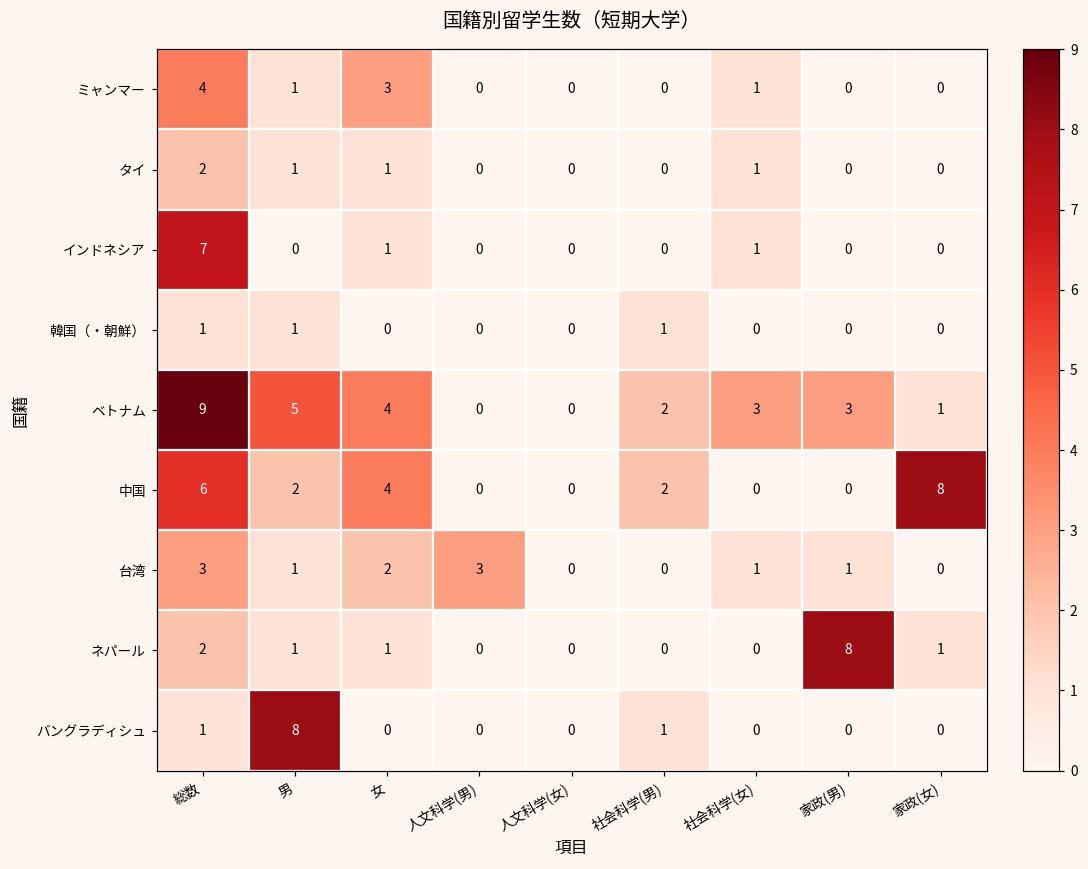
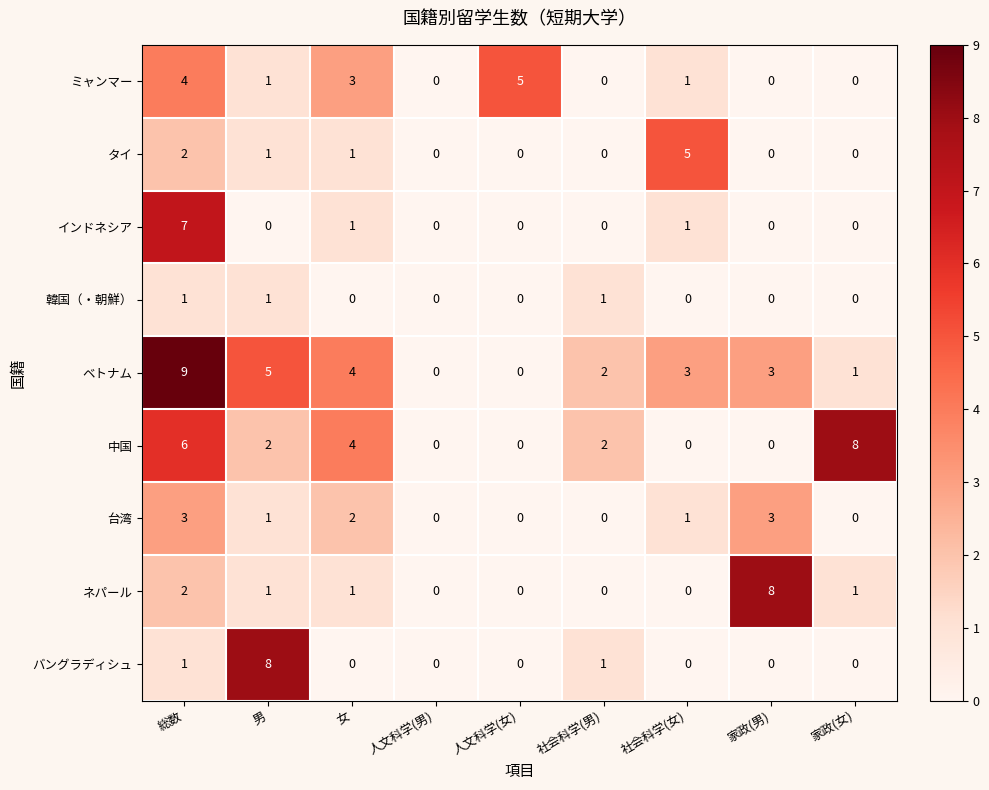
  {
    "ミャンマー": {
      "総数": 4,
      "男": 1,
      "女": 3,
      "人文科学(男)": 0,
-     "人文科学(女)": 0,
+     "人文科学(女)": 5,
      "社会科学(男)": 0,
      "社会科学(女)": 1,
      "家政(男)": 0,
      "家政(女)": 0
    },
    "タイ": {
      "総数": 2,
      "男": 1,
      "女": 1,
      "人文科学(男)": 0,
      "人文科学(女)": 0,
      "社会科学(男)": 0,
-     "社会科学(女)": 1,
+     "社会科学(女)": 5,
      "家政(男)": 0,
      "家政(女)": 0
    },
    "インドネシア": {
      "総数": 7,
      "男": 0,
      "女": 1,
      "人文科学(男)": 0,
      "人文科学(女)": 0,
      "社会科学(男)": 0,
      "社会科学(女)": 1,
      "家政(男)": 0,
      "家政(女)": 0
    },
    "韓国（・朝鮮）": {
      "総数": 1,
      "男": 1,
      "女": 0,
      "人文科学(男)": 0,
      "人文科学(女)": 0,
      "社会科学(男)": 1,
      "社会科学(女)": 0,
      "家政(男)": 0,
      "家政(女)": 0
    },
    "ベトナム": {
      "総数": 9,
      "男": 5,
      "女": 4,
      "人文科学(男)": 0,
      "人文科学(女)": 0,
      "社会科学(男)": 2,
      "社会科学(女)": 3,
      "家政(男)": 3,
      "家政(女)": 1
    },
    "中国": {
      "総数": 6,
      "男": 2,
      "女": 4,
      "人文科学(男)": 0,
      "人文科学(女)": 0,
      "社会科学(男)": 2,
      "社会科学(女)": 0,
      "家政(男)": 0,
      "家政(女)": 8
    },
    "台湾": {
      "総数": 3,
      "男": 1,
      "女": 2,
-     "人文科学(男)": 3,
+     "人文科学(男)": 0,
      "人文科学(女)": 0,
      "社会科学(男)": 0,
      "社会科学(女)": 1,
-     "家政(男)": 1,
+     "家政(男)": 3,
      "家政(女)": 0
    },
    "ネパール": {
      "総数": 2,
      "男": 1,
      "女": 1,
      "人文科学(男)": 0,
      "人文科学(女)": 0,
      "社会科学(男)": 0,
      "社会科学(女)": 0,
      "家政(男)": 8,
      "家政(女)": 1
    },
    "バングラディシュ": {
      "総数": 1,
      "男": 8,
      "女": 0,
      "人文科学(男)": 0,
      "人文科学(女)": 0,
      "社会科学(男)": 1,
      "社会科学(女)": 0,
      "家政(男)": 0,
      "家政(女)": 0
    }
  }
